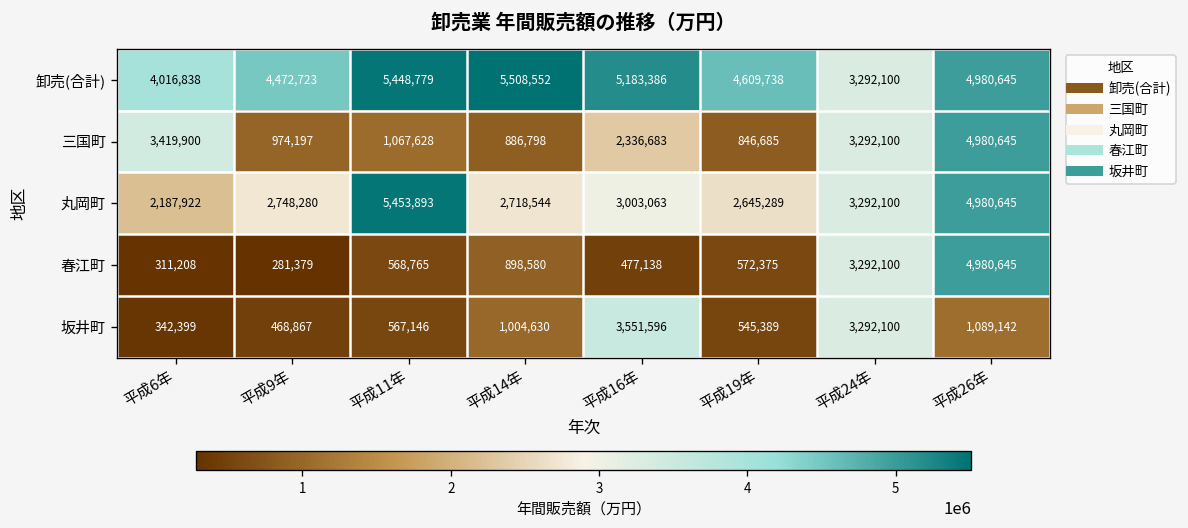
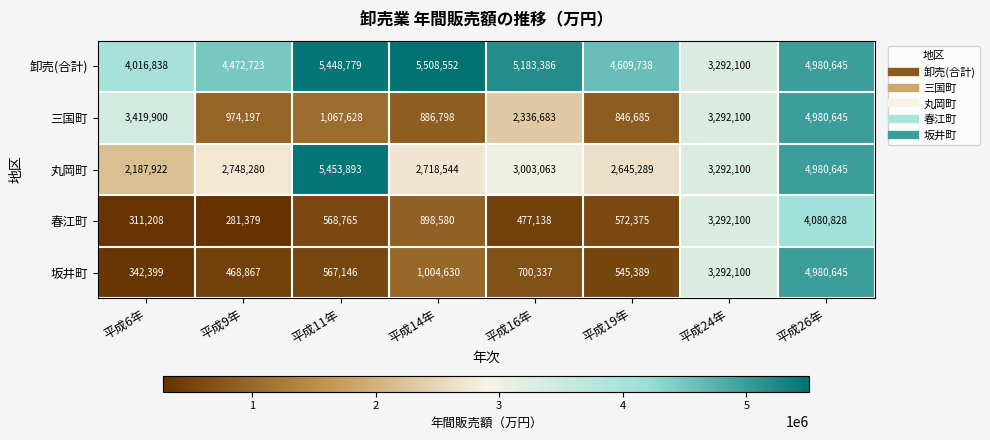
  {
    "卸売(合計)": {
      "平成6年": "4,016,838",
      "平成9年": "4,472,723",
      "平成11年": "5,448,779",
      "平成14年": "5,508,552",
      "平成16年": "5,183,386",
      "平成19年": "4,609,738",
      "平成24年": "3,292,100",
      "平成26年": "4,980,645"
    },
    "三国町": {
      "平成6年": "3,419,900",
      "平成9年": "974,197",
      "平成11年": "1,067,628",
      "平成14年": "886,798",
      "平成16年": "2,336,683",
      "平成19年": "846,685",
      "平成24年": "3,292,100",
      "平成26年": "4,980,645"
    },
    "丸岡町": {
      "平成6年": "2,187,922",
      "平成9年": "2,748,280",
      "平成11年": "5,453,893",
      "平成14年": "2,718,544",
      "平成16年": "3,003,063",
      "平成19年": "2,645,289",
      "平成24年": "3,292,100",
      "平成26年": "4,980,645"
    },
    "春江町": {
      "平成6年": "311,208",
      "平成9年": "281,379",
      "平成11年": "568,765",
      "平成14年": "898,580",
      "平成16年": "477,138",
      "平成19年": "572,375",
      "平成24年": "3,292,100",
-     "平成26年": "4,980,645"
+     "平成26年": "4,080,828"
    },
    "坂井町": {
      "平成6年": "342,399",
      "平成9年": "468,867",
      "平成11年": "567,146",
      "平成14年": "1,004,630",
-     "平成16年": "3,551,596",
+     "平成16年": "700,337",
      "平成19年": "545,389",
      "平成24年": "3,292,100",
-     "平成26年": "1,089,142"
+     "平成26年": "4,980,645"
    }
  }
